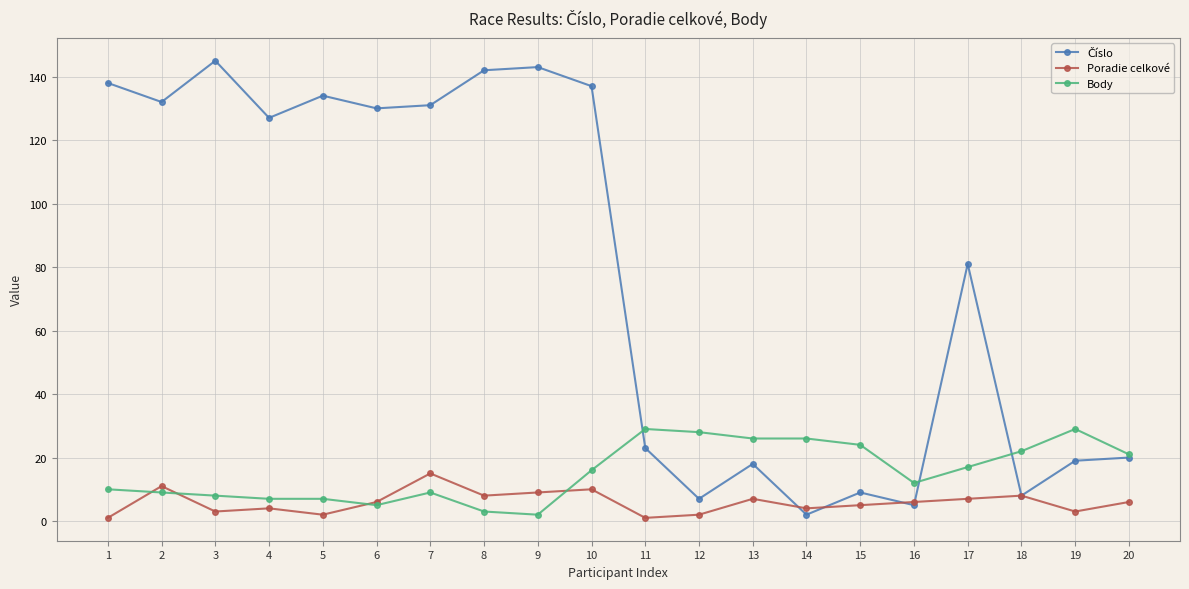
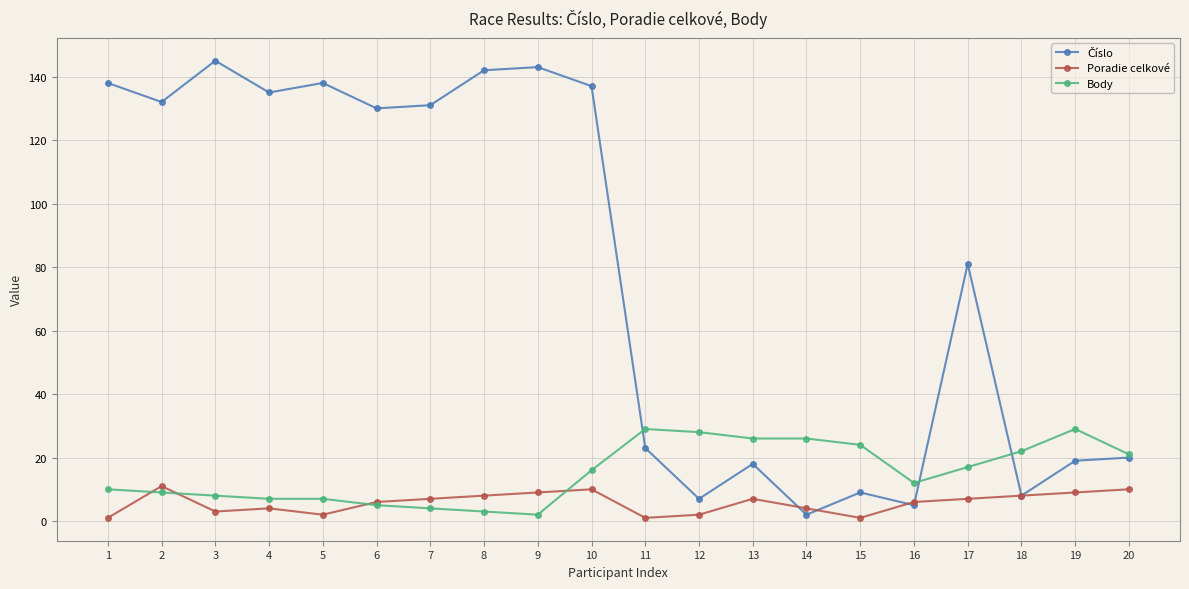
  {
    "Číslo": {
      "1": 138,
      "2": 132,
      "3": 145,
-     "4": 127,
-     "5": 134,
+     "4": 135,
+     "5": 138,
      "6": 130,
      "7": 131,
      "8": 142,
      "9": 143,
      "10": 137,
      "11": 23,
      "12": 7,
      "13": 18,
      "14": 2,
      "15": 9,
      "16": 5,
      "17": 81,
      "19": 19,
      "20": 20
    },
    "Poradie celkové": {
      "1": 1,
      "2": 11,
      "3": 3,
      "4": 4,
      "5": 2,
      "6": 6,
-     "7": 15,
+     "7": 7,
      "8": 8,
      "9": 9,
      "10": 10,
      "11": 1,
      "12": 2,
      "13": 7,
      "14": 4,
-     "15": 5,
+     "15": 1,
      "16": 6,
      "17": 7,
-     "19": 3,
-     "20": 6
+     "19": 9,
+     "20": 10
    },
    "Body": {
      "1": 10,
      "2": 9,
      "3": 8,
      "4": 7,
      "5": 7,
      "6": 5,
-     "7": 9,
+     "7": 4,
      "8": 3,
      "9": 2,
      "10": 16,
      "11": 29,
      "12": 28,
      "13": 26,
      "14": 26,
      "15": 24,
      "16": 12,
      "17": 17,
      "18": 22,
      "19": 29,
      "20": 21
    }
  }
